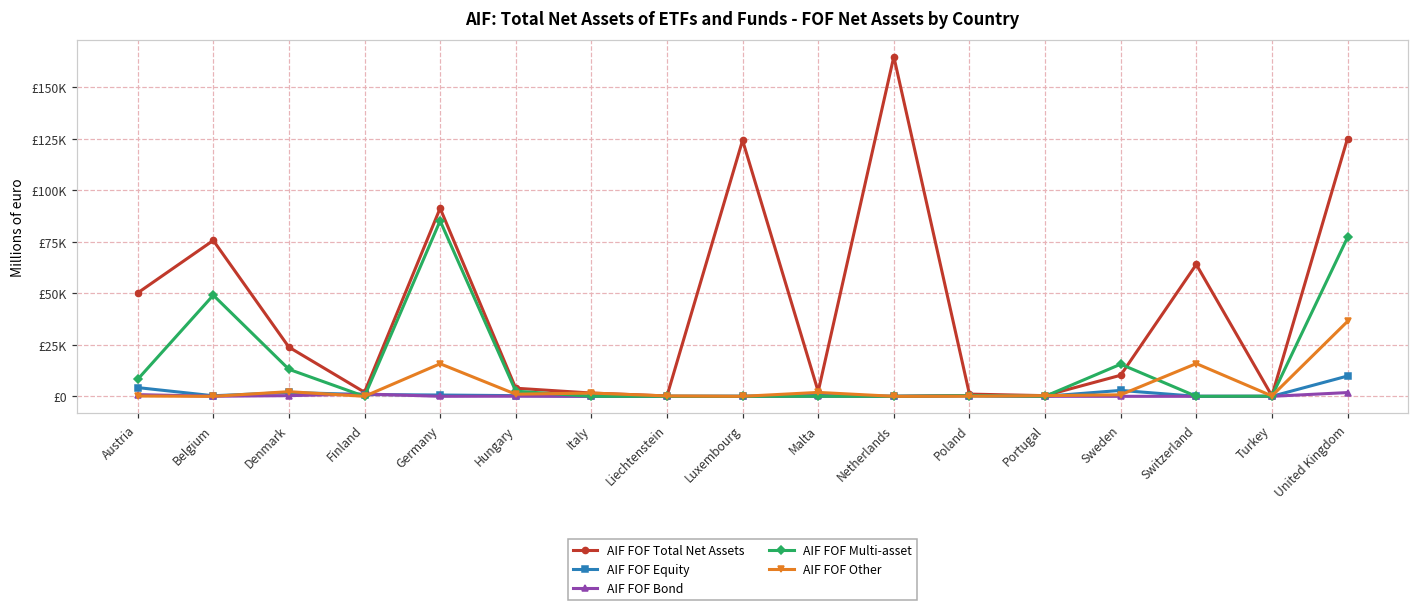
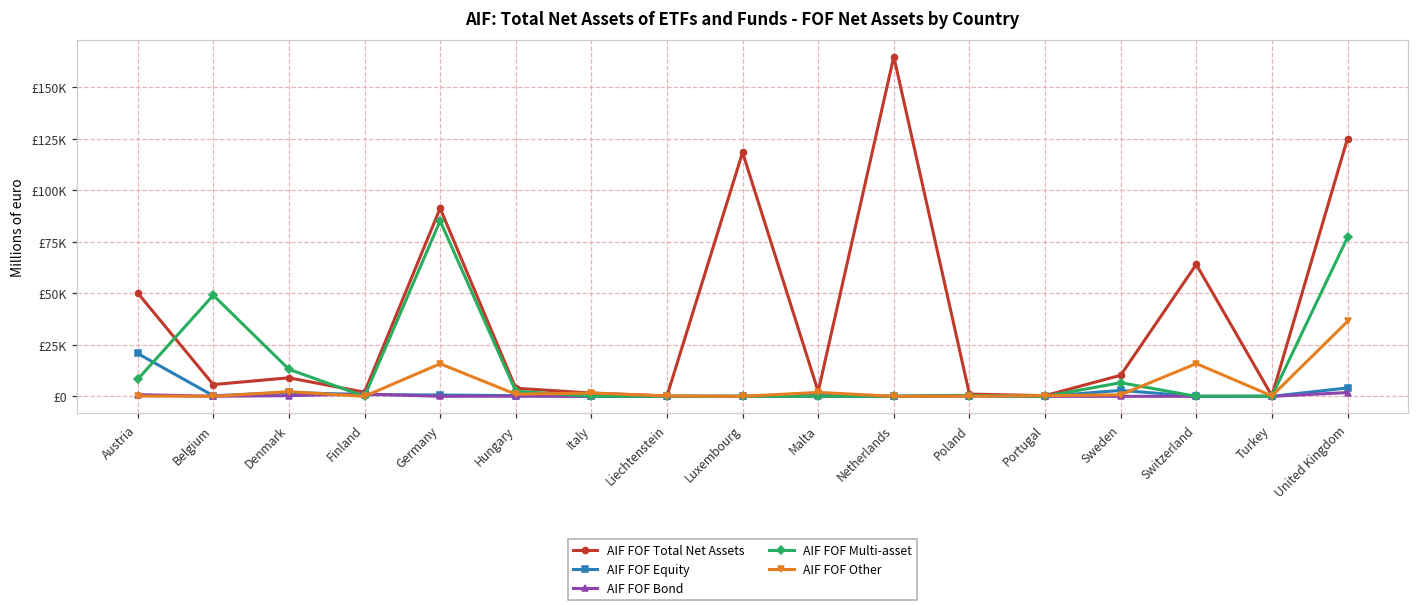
  {
    "AIF FOF Total Net Assets": {
      "Austria": "£50000",
-     "Belgium": "£76000",
-     "Denmark": "£24000",
+     "Belgium": "£6000",
+     "Denmark": "£9000",
      "Germany": "£91000",
      "Hungary": "£4000",
-     "Luxembourg": "£124000",
+     "Luxembourg": "£118000",
      "Netherlands": "£165000",
      "Sweden": "£10000",
      "Switzerland": "£64000",
      "United Kingdom": "£125000"
    },
    "AIF FOF Equity": {
-     "Austria": "£4000",
+     "Austria": "£21000",
      "Sweden": "£3000",
-     "United Kingdom": "£10000"
+     "United Kingdom": "£4000"
    },
    "AIF FOF Bond": {
      "Denmark": "£0",
      "United Kingdom": "£2000"
    },
    "AIF FOF Multi-asset": {
      "Austria": "£8000",
      "Belgium": "£49000",
      "Denmark": "£13000",
      "Germany": "£85000",
      "Hungary": "£3000",
-     "Sweden": "£16000",
+     "Sweden": "£7000",
      "United Kingdom": "£77000"
    },
    "AIF FOF Other": {
      "Germany": "£16000",
      "Switzerland": "£16000",
      "United Kingdom": "£36000"
    }
  }
